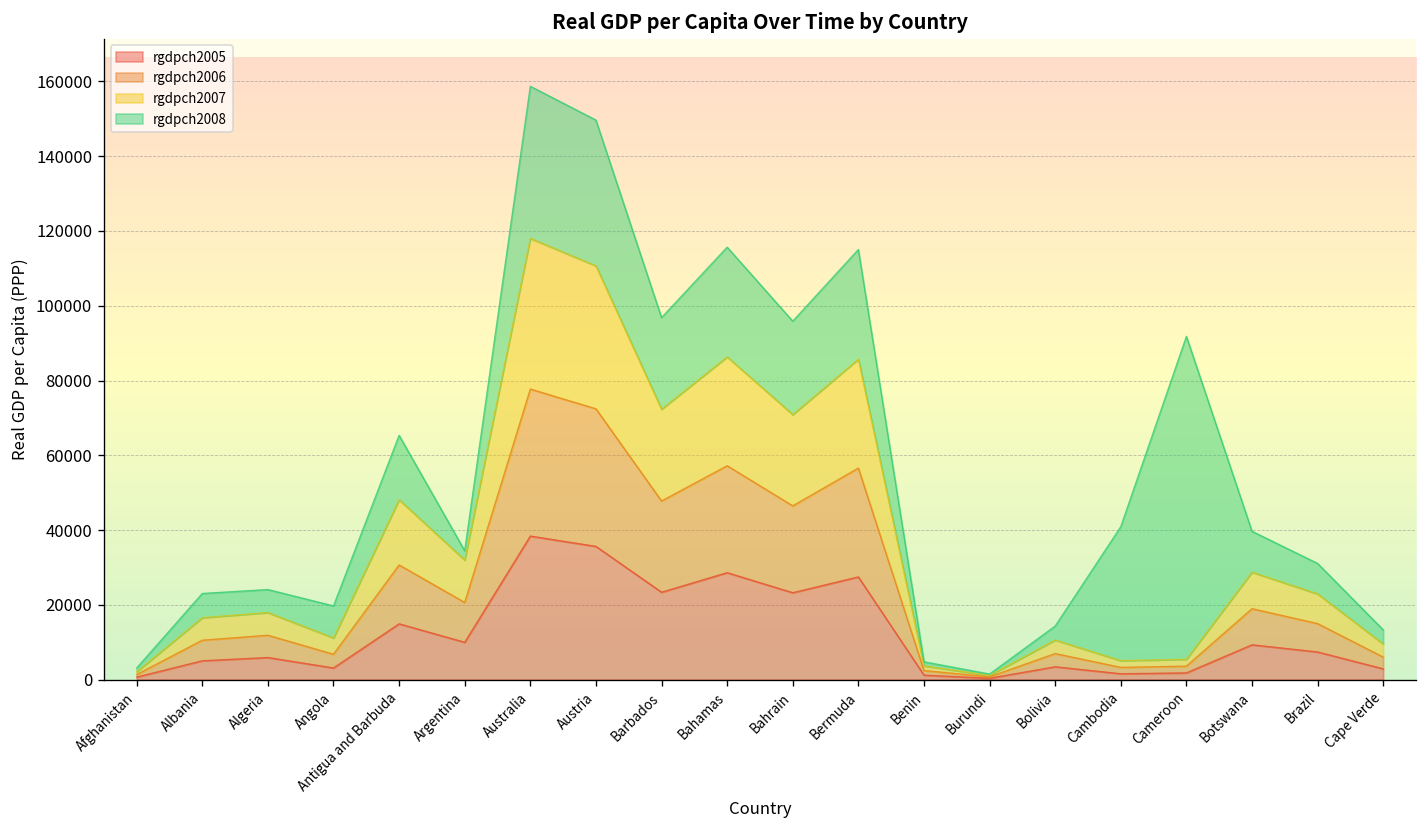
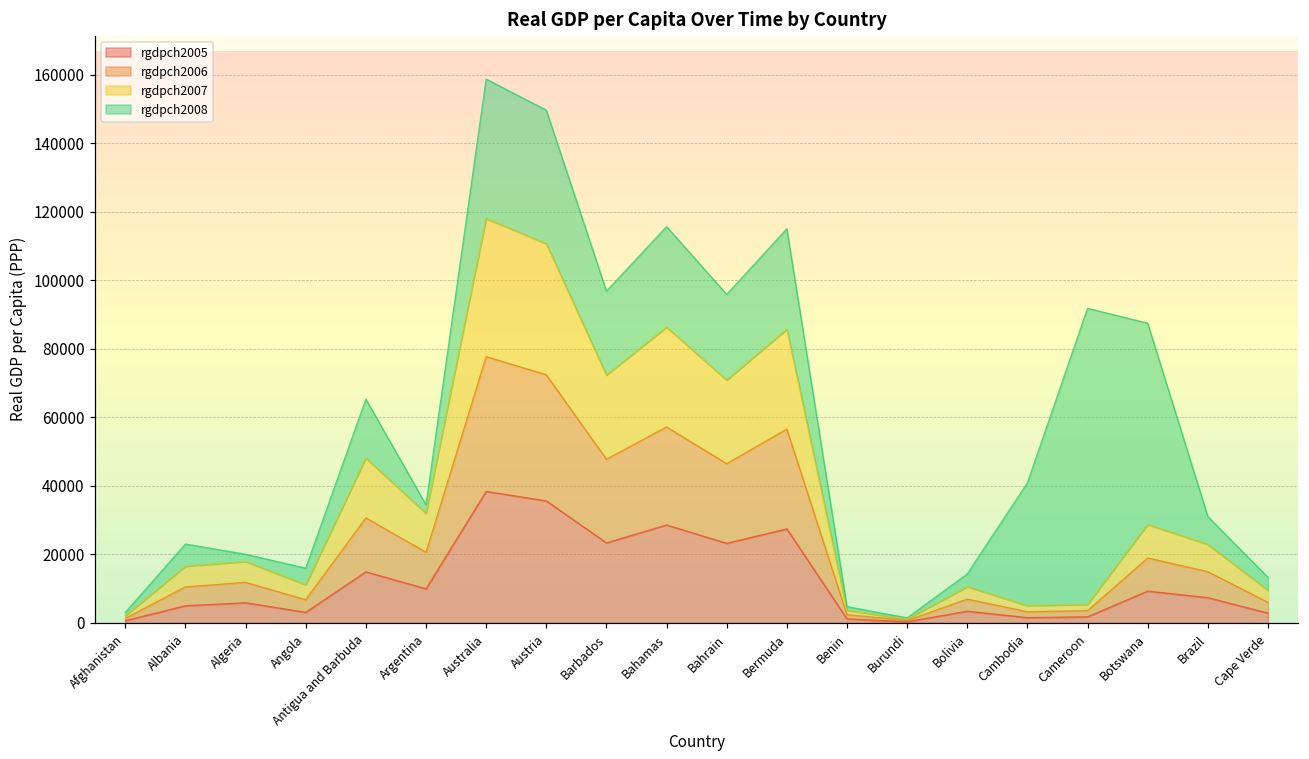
  {
    "rgdpch2008": {
      "Afghanistan": 1000,
      "Albania": 6000,
-     "Algeria": 6000,
-     "Angola": 9000,
+     "Algeria": 2000,
+     "Angola": 5000,
      "Antigua and Barbuda": 17000,
      "Argentina": 2000,
      "Australia": 41000,
      "Austria": 39000,
      "Barbados": 25000,
      "Bahamas": 29000,
      "Bahrain": 25000,
      "Bermuda": 29000,
      "Benin": 1000,
      "Bolivia": 4000,
      "Cambodia": 36000,
      "Cameroon": 86000,
-     "Botswana": 11000,
+     "Botswana": 59000,
      "Brazil": 8000,
      "Cape Verde": 4000
    }
  }
